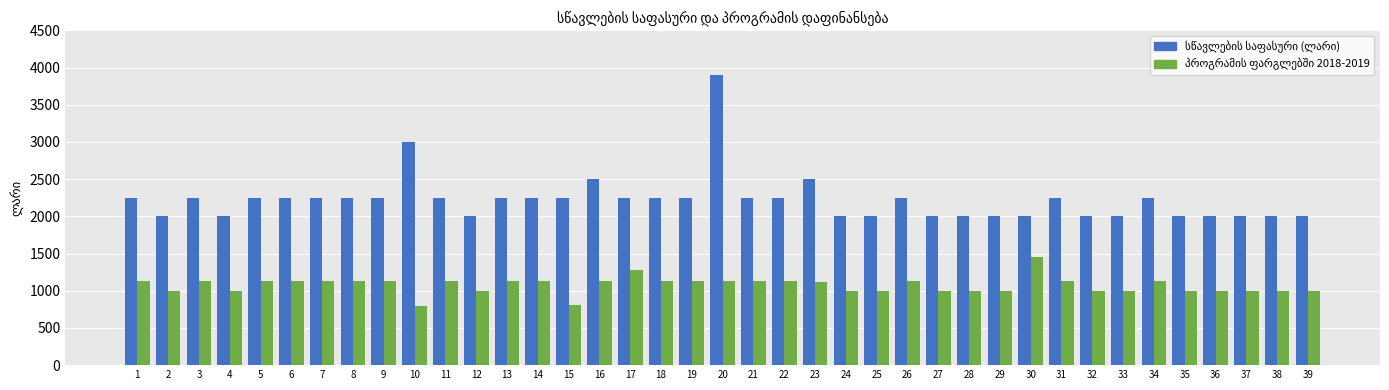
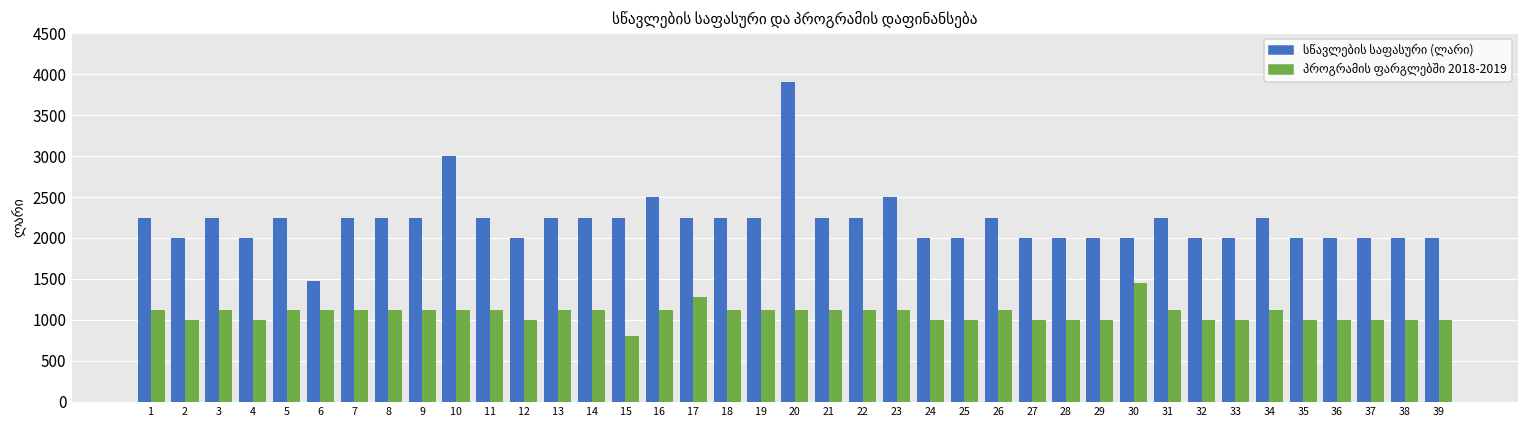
  {
    "სწავლების საფასური (ლარი)": {
      "1": 2300,
      "2": 2000,
      "3": 2300,
      "4": 2000,
      "5": 2300,
-     "6": 2300,
+     "6": 1500,
      "7": 2300,
      "8": 2300,
      "9": 2300,
      "10": 3000,
      "11": 2300,
      "12": 2000,
      "13": 2300,
      "14": 2300,
      "15": 2300,
      "16": 2500,
      "17": 2300,
      "18": 2300,
      "19": 2300,
      "20": 3900,
      "21": 2300,
      "22": 2300,
      "23": 2500,
      "24": 2000,
      "25": 2000,
      "26": 2300,
      "27": 2000,
      "28": 2000,
      "29": 2000,
      "30": 2000,
      "31": 2300,
      "32": 2000,
      "33": 2000,
      "34": 2300,
      "35": 2000,
      "36": 2000,
      "37": 2000,
      "38": 2000,
      "39": 2000
    },
    "პროგრამის ფარგლებში 2018-2019": {
      "1": 1100,
      "2": 1000,
      "3": 1100,
      "4": 1000,
      "5": 1100,
      "6": 1100,
      "7": 1100,
      "8": 1100,
      "9": 1100,
-     "10": 800,
+     "10": 1100,
      "11": 1100,
      "12": 1000,
      "13": 1100,
      "14": 1100,
      "15": 800,
      "16": 1100,
      "17": 1300,
      "18": 1100,
      "19": 1100,
      "20": 1100,
      "21": 1100,
      "22": 1100,
      "23": 1100,
      "24": 1000,
      "25": 1000,
      "26": 1100,
      "27": 1000,
      "28": 1000,
      "29": 1000,
      "30": 1500,
      "31": 1100,
      "32": 1000,
      "33": 1000,
      "34": 1100,
      "35": 1000,
      "36": 1000,
      "37": 1000,
      "38": 1000,
      "39": 1000
    }
  }
